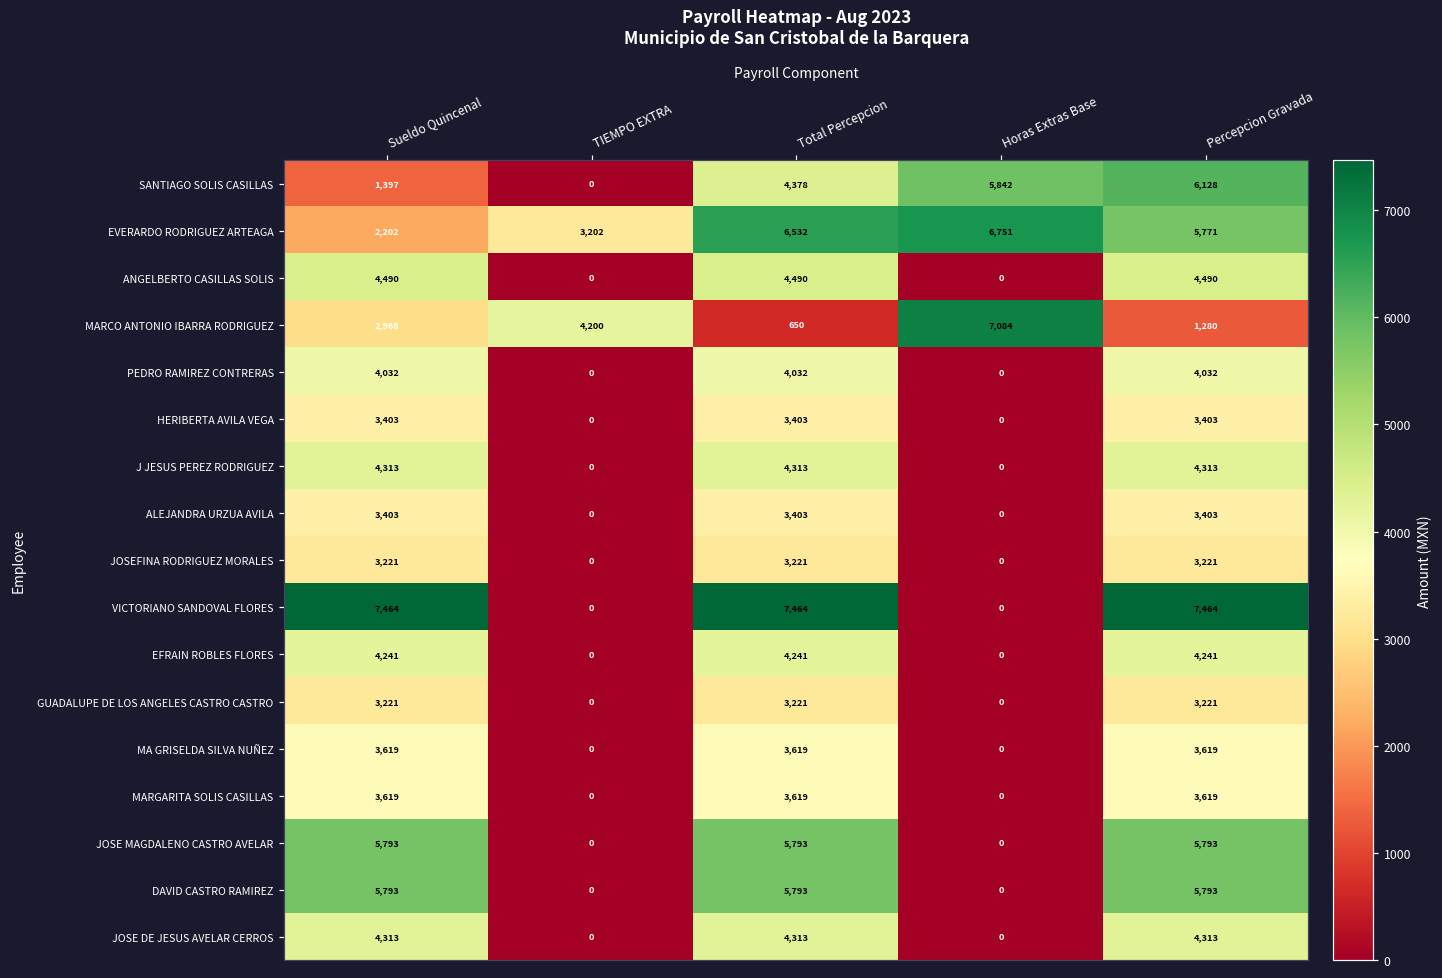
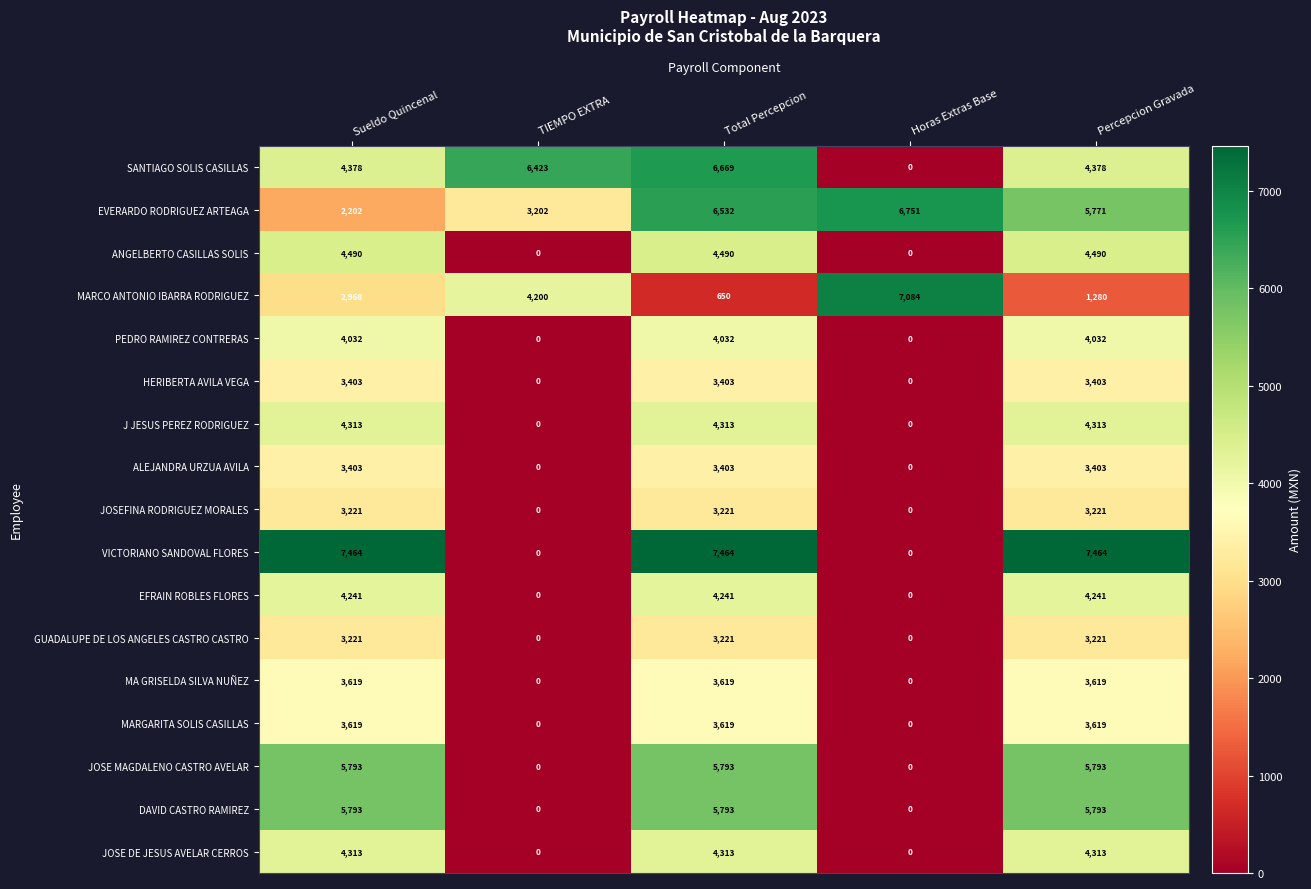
  {
    "SANTIAGO SOLIS CASILLAS": {
-     "Sueldo Quincenal": "1,397",
-     "TIEMPO EXTRA": "0",
-     "Total Percepcion": "4,378",
-     "Horas Extras Base": "5,842",
-     "Percepcion Gravada": "6,128"
+     "Sueldo Quincenal": "4,378",
+     "TIEMPO EXTRA": "6,423",
+     "Total Percepcion": "6,669",
+     "Horas Extras Base": "0",
+     "Percepcion Gravada": "4,378"
    },
    "EVERARDO RODRIGUEZ ARTEAGA": {
      "Sueldo Quincenal": "2,202",
      "TIEMPO EXTRA": "3,202",
      "Total Percepcion": "6,532",
      "Horas Extras Base": "6,751",
      "Percepcion Gravada": "5,771"
    },
    "ANGELBERTO CASILLAS SOLIS": {
      "Sueldo Quincenal": "4,490",
      "TIEMPO EXTRA": "0",
      "Total Percepcion": "4,490",
      "Horas Extras Base": "0",
      "Percepcion Gravada": "4,490"
    },
    "MARCO ANTONIO IBARRA RODRIGUEZ": {
      "Sueldo Quincenal": "2,968",
      "TIEMPO EXTRA": "4,200",
      "Total Percepcion": "650",
      "Horas Extras Base": "7,084",
      "Percepcion Gravada": "1,280"
    },
    "PEDRO RAMIREZ CONTRERAS": {
      "Sueldo Quincenal": "4,032",
      "TIEMPO EXTRA": "0",
      "Total Percepcion": "4,032",
      "Horas Extras Base": "0",
      "Percepcion Gravada": "4,032"
    },
    "HERIBERTA AVILA VEGA": {
      "Sueldo Quincenal": "3,403",
      "TIEMPO EXTRA": "0",
      "Total Percepcion": "3,403",
      "Horas Extras Base": "0",
      "Percepcion Gravada": "3,403"
    },
    "J JESUS PEREZ RODRIGUEZ": {
      "Sueldo Quincenal": "4,313",
      "TIEMPO EXTRA": "0",
      "Total Percepcion": "4,313",
      "Horas Extras Base": "0",
      "Percepcion Gravada": "4,313"
    },
    "ALEJANDRA URZUA AVILA": {
      "Sueldo Quincenal": "3,403",
      "TIEMPO EXTRA": "0",
      "Total Percepcion": "3,403",
      "Horas Extras Base": "0",
      "Percepcion Gravada": "3,403"
    },
    "JOSEFINA RODRIGUEZ MORALES": {
      "Sueldo Quincenal": "3,221",
      "TIEMPO EXTRA": "0",
      "Total Percepcion": "3,221",
      "Horas Extras Base": "0",
      "Percepcion Gravada": "3,221"
    },
    "VICTORIANO SANDOVAL FLORES": {
      "Sueldo Quincenal": "7,464",
      "TIEMPO EXTRA": "0",
      "Total Percepcion": "7,464",
      "Horas Extras Base": "0",
      "Percepcion Gravada": "7,464"
    },
    "EFRAIN ROBLES FLORES": {
      "Sueldo Quincenal": "4,241",
      "TIEMPO EXTRA": "0",
      "Total Percepcion": "4,241",
      "Horas Extras Base": "0",
      "Percepcion Gravada": "4,241"
    },
    "GUADALUPE DE LOS ANGELES CASTRO CASTRO": {
      "Sueldo Quincenal": "3,221",
      "TIEMPO EXTRA": "0",
      "Total Percepcion": "3,221",
      "Horas Extras Base": "0",
      "Percepcion Gravada": "3,221"
    },
    "MA GRISELDA SILVA NUÑEZ": {
      "Sueldo Quincenal": "3,619",
      "TIEMPO EXTRA": "0",
      "Total Percepcion": "3,619",
      "Horas Extras Base": "0",
      "Percepcion Gravada": "3,619"
    },
    "MARGARITA SOLIS CASILLAS": {
      "Sueldo Quincenal": "3,619",
      "TIEMPO EXTRA": "0",
      "Total Percepcion": "3,619",
      "Horas Extras Base": "0",
      "Percepcion Gravada": "3,619"
    },
    "JOSE MAGDALENO CASTRO AVELAR": {
      "Sueldo Quincenal": "5,793",
      "TIEMPO EXTRA": "0",
      "Total Percepcion": "5,793",
      "Horas Extras Base": "0",
      "Percepcion Gravada": "5,793"
    },
    "DAVID CASTRO RAMIREZ": {
      "Sueldo Quincenal": "5,793",
      "TIEMPO EXTRA": "0",
      "Total Percepcion": "5,793",
      "Horas Extras Base": "0",
      "Percepcion Gravada": "5,793"
    },
    "JOSE DE JESUS AVELAR CERROS": {
      "Sueldo Quincenal": "4,313",
      "TIEMPO EXTRA": "0",
      "Total Percepcion": "4,313",
      "Horas Extras Base": "0",
      "Percepcion Gravada": "4,313"
    }
  }
